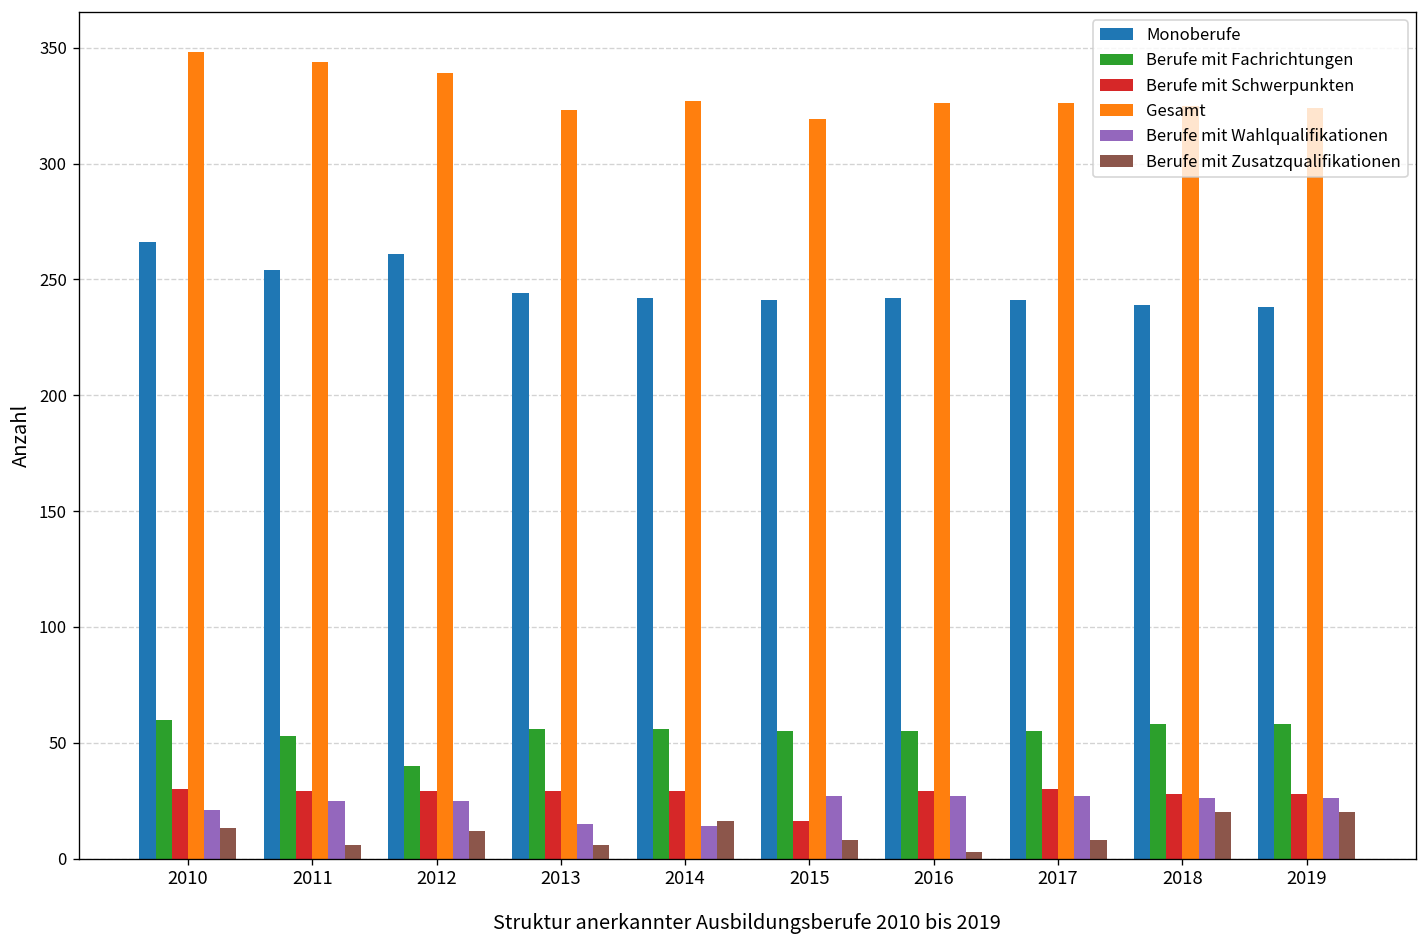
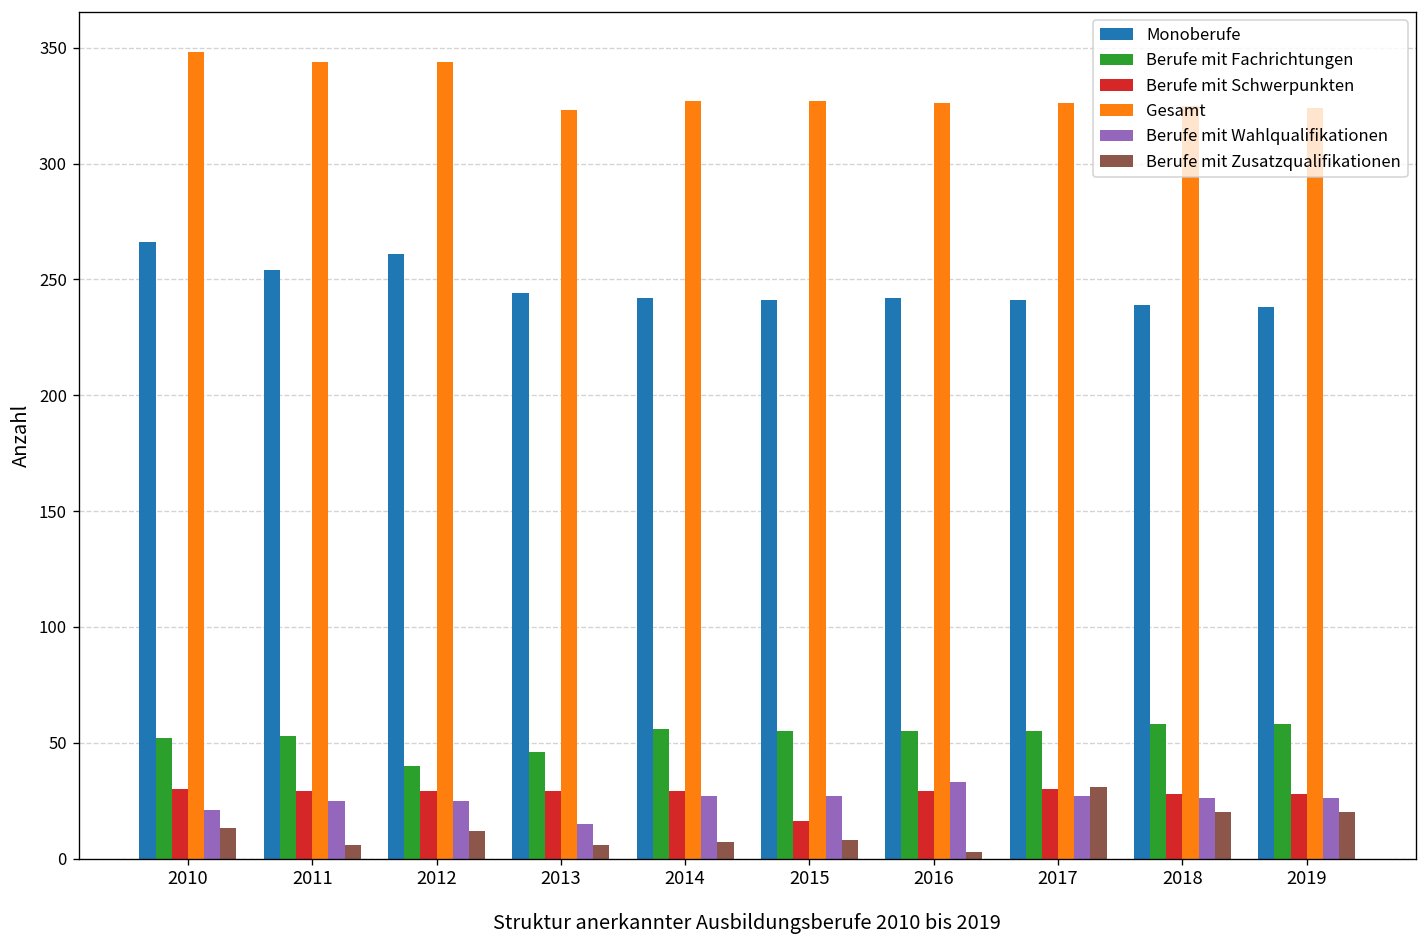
  {
    "Monoberufe": {
      "2010": 266,
      "2011": 254,
      "2012": 261,
      "2013": 244,
      "2014": 242,
      "2015": 241,
      "2016": 242,
      "2017": 241,
      "2018": 239,
      "2019": 238
    },
    "Berufe mit Fachrichtungen": {
-     "2010": 60,
+     "2010": 52,
      "2011": 53,
      "2012": 40,
-     "2013": 56,
+     "2013": 46,
      "2014": 56,
      "2015": 55,
      "2016": 55,
      "2017": 55,
      "2018": 58,
      "2019": 58
    },
    "Berufe mit Schwerpunkten": {
      "2010": 30,
      "2011": 29,
      "2012": 29,
      "2013": 29,
      "2014": 29,
      "2015": 16,
      "2016": 29,
      "2017": 30,
      "2018": 28,
      "2019": 28
    },
    "Gesamt": {
      "2010": 348,
      "2011": 344,
-     "2012": 339,
+     "2012": 344,
      "2013": 323,
      "2014": 327,
-     "2015": 319,
+     "2015": 327,
      "2016": 326,
      "2017": 326
    },
    "Berufe mit Wahlqualifikationen": {
      "2010": 21,
      "2011": 25,
      "2012": 25,
      "2013": 15,
-     "2014": 14,
+     "2014": 27,
      "2015": 27,
-     "2016": 27,
+     "2016": 33,
      "2017": 27,
      "2018": 26,
      "2019": 26
    },
    "Berufe mit Zusatzqualifikationen": {
      "2010": 13,
      "2011": 6,
      "2012": 12,
      "2013": 6,
-     "2014": 16,
+     "2014": 7,
      "2015": 8,
      "2016": 3,
-     "2017": 8,
+     "2017": 31,
      "2018": 20,
      "2019": 20
    }
  }
